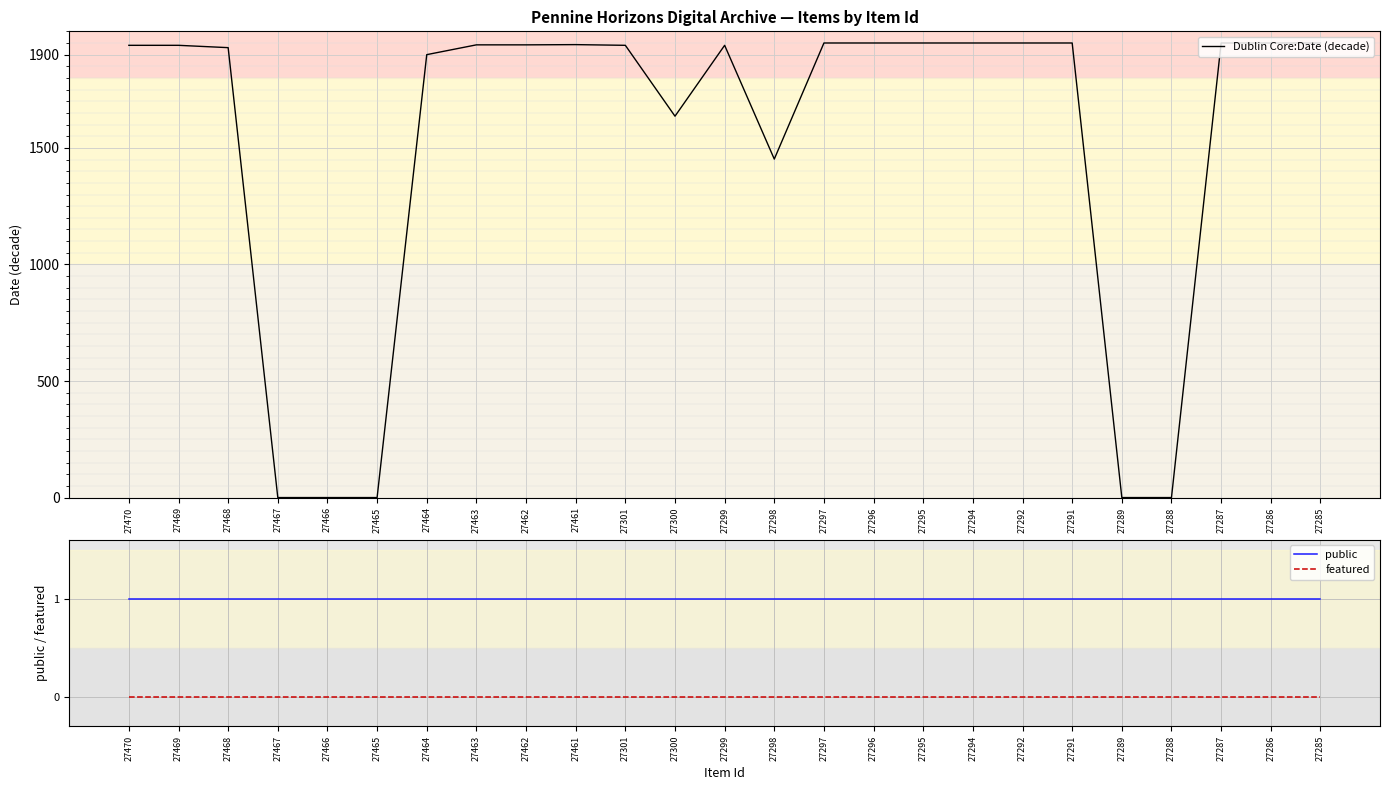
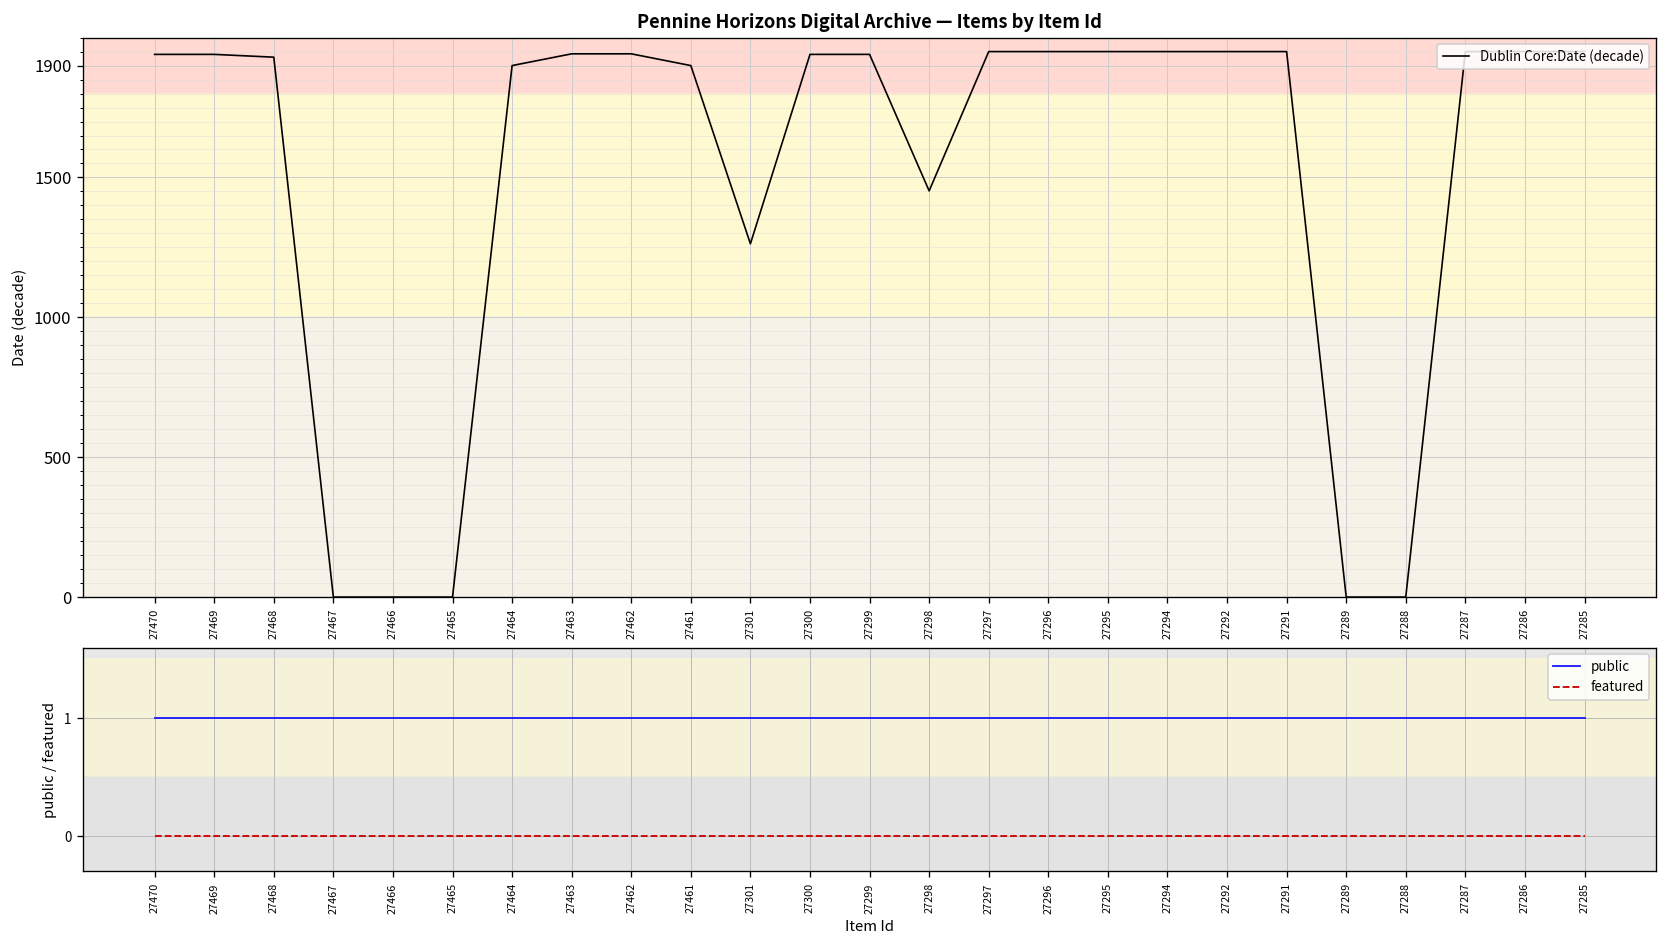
  {
    "Pennine Horizons Digital Archive — Items by Item Id": {
      "27470": 1940,
      "27469": 1940,
      "27468": 1930,
      "27467": 0,
      "27466": 0,
      "27465": 0,
      "27464": 1900,
      "27463": 1940,
      "27462": 1940,
-     "27461": 1940,
-     "27301": 1940,
-     "27300": 1640,
+     "27461": 1900,
+     "27301": 1260,
+     "27300": 1940,
      "27299": 1940,
      "27298": 1450,
      "27297": 1950,
      "27296": 1950,
      "27295": 1950,
      "27294": 1950,
      "27292": 1950,
      "27291": 1950,
      "27289": 0,
      "27288": 0
    }
  }
